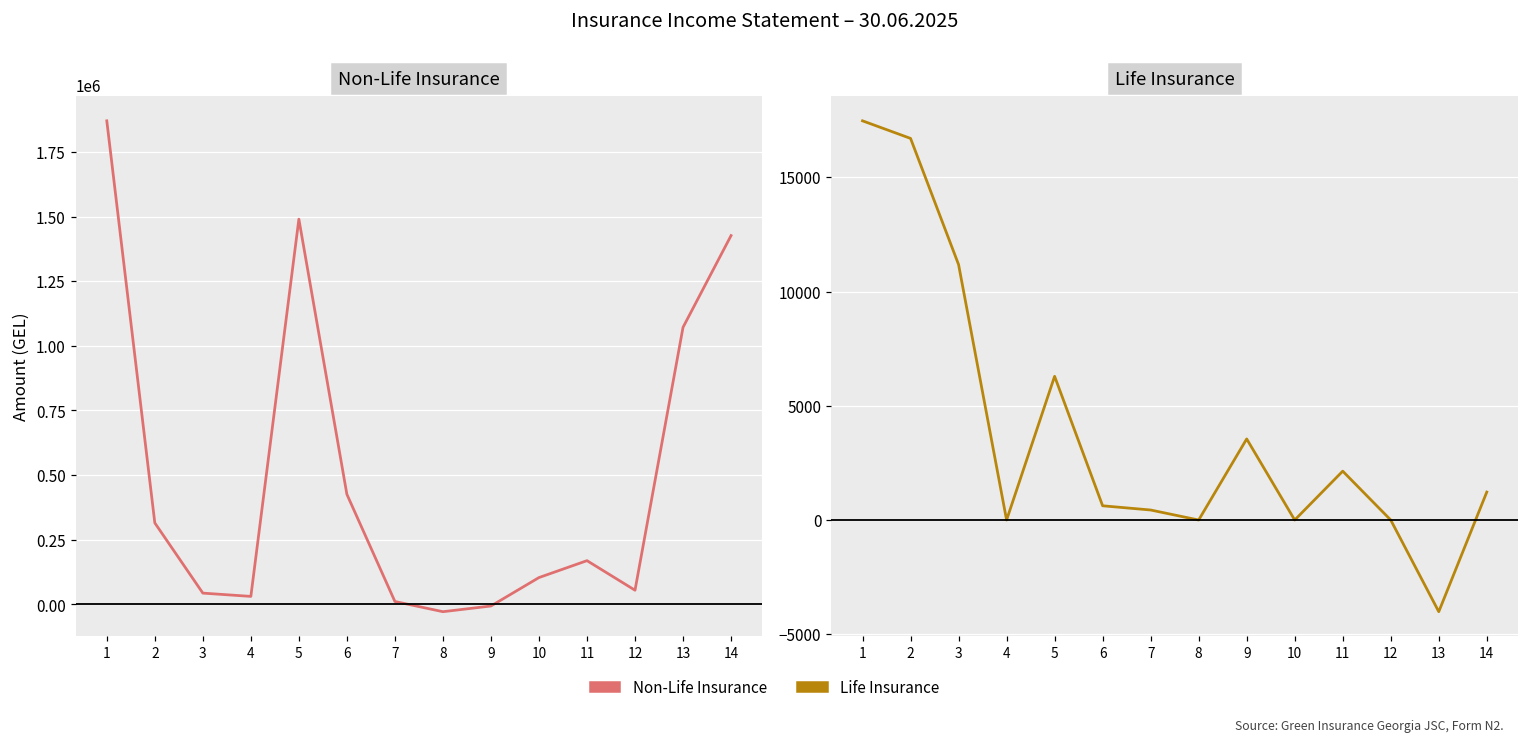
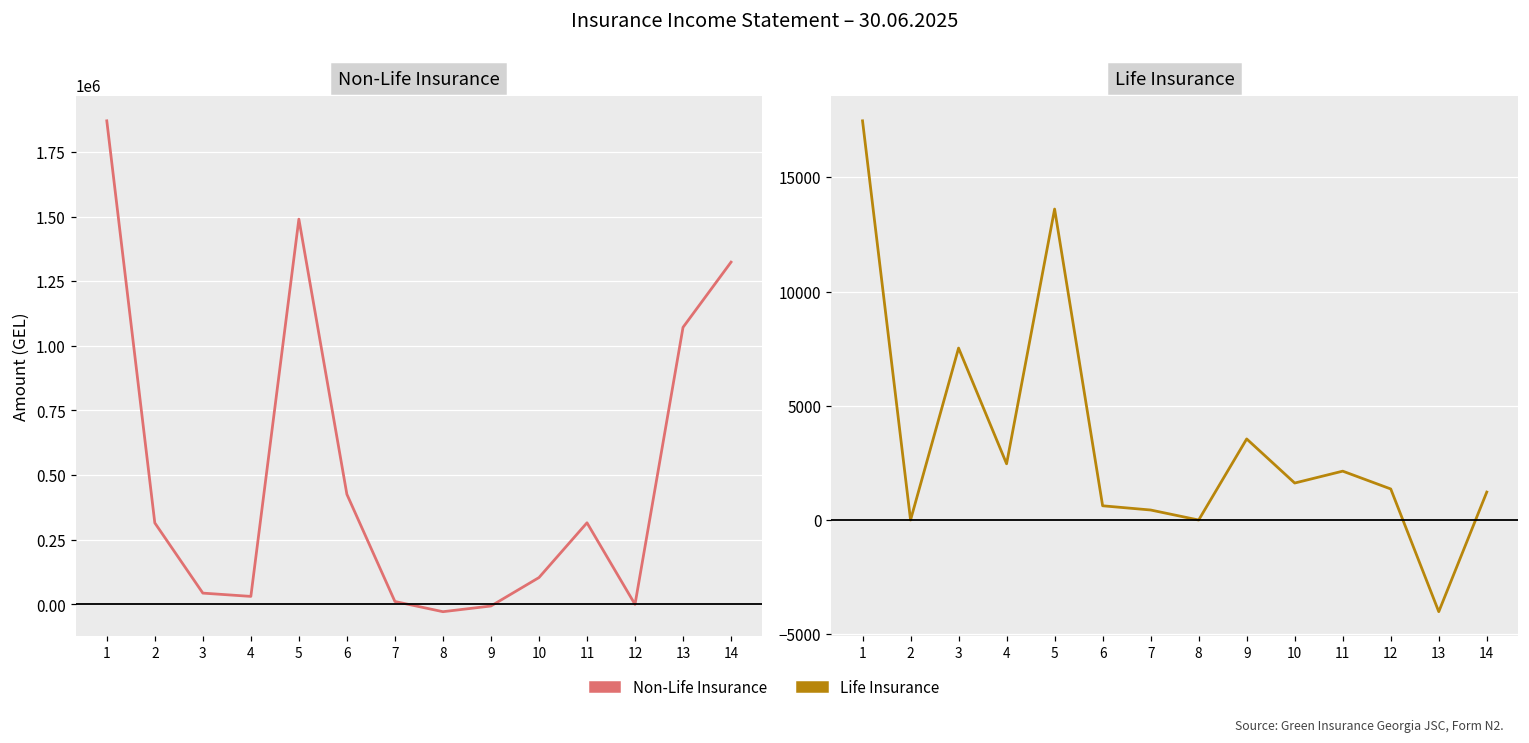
  {
    "Non-Life Insurance": {
      "1": 1870000,
      "2": 320000,
      "3": 40000,
      "4": 30000,
      "5": 1490000,
      "6": 430000,
      "7": 10000,
      "8": -30000,
      "9": -10000,
      "10": 100000,
-     "11": 170000,
-     "12": 50000,
+     "11": 320000,
+     "12": 0,
      "13": 1070000,
-     "14": 1430000
+     "14": 1320000
    },
    "Life Insurance": {
      "1": 17500,
-     "2": 16700,
-     "3": 11200,
-     "4": 0,
-     "5": 6300,
+     "2": 0,
+     "3": 7500,
+     "4": 2500,
+     "5": 13600,
      "6": 600,
      "7": 400,
      "8": 0,
      "9": 3500,
-     "10": 0,
+     "10": 1600,
      "11": 2100,
-     "12": 0,
+     "12": 1400,
      "13": -4000,
      "14": 1200
    }
  }
